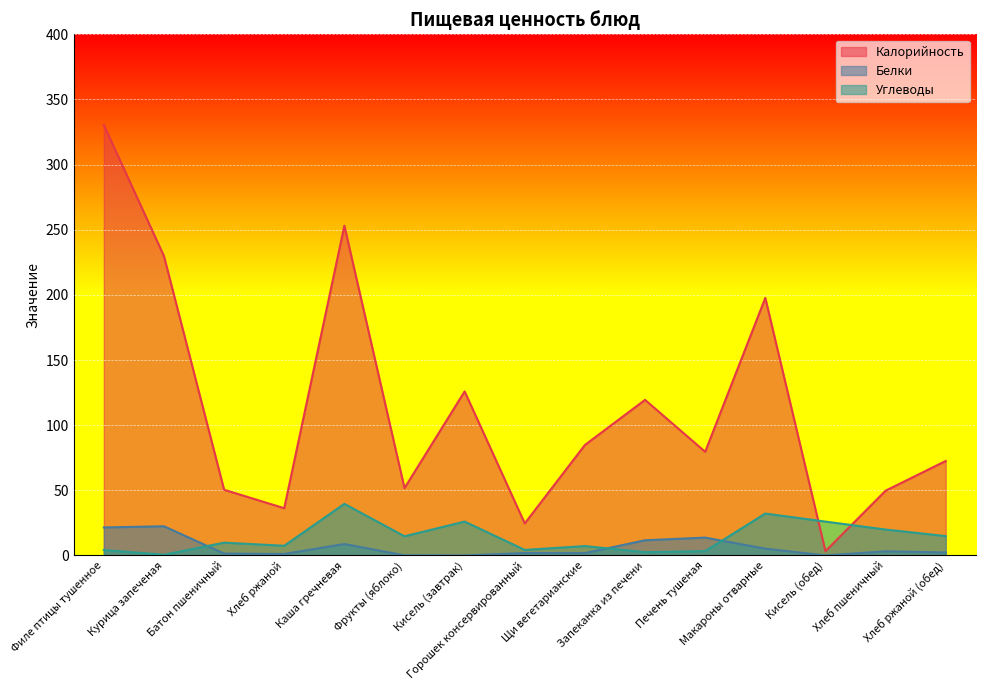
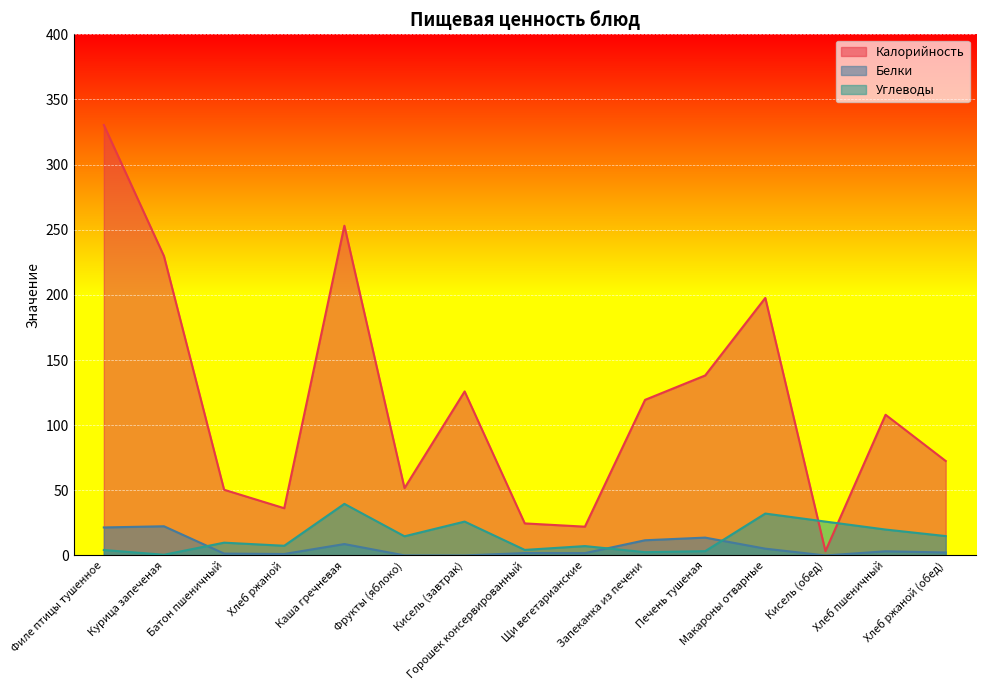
  {
    "Калорийность": {
      "Филе птицы тушенное": 330,
      "Курица запеченая": 230,
      "Батон пшеничный": 50,
      "Хлеб ржаной": 36,
      "Каша гречневая": 253,
      "Фрукты (яблоко)": 52,
      "Кисель (завтрак)": 126,
      "Горошек консервированный": 25,
-     "Щи вегетарианские": 85,
+     "Щи вегетарианские": 22,
      "Запеканка из печени": 119,
-     "Печень тушеная": 80,
+     "Печень тушеная": 138,
      "Макароны отварные": 198,
      "Кисель (обед)": 3,
-     "Хлеб пшеничный": 50,
+     "Хлеб пшеничный": 108,
      "Хлеб ржаной (обед)": 73
    }
  }
